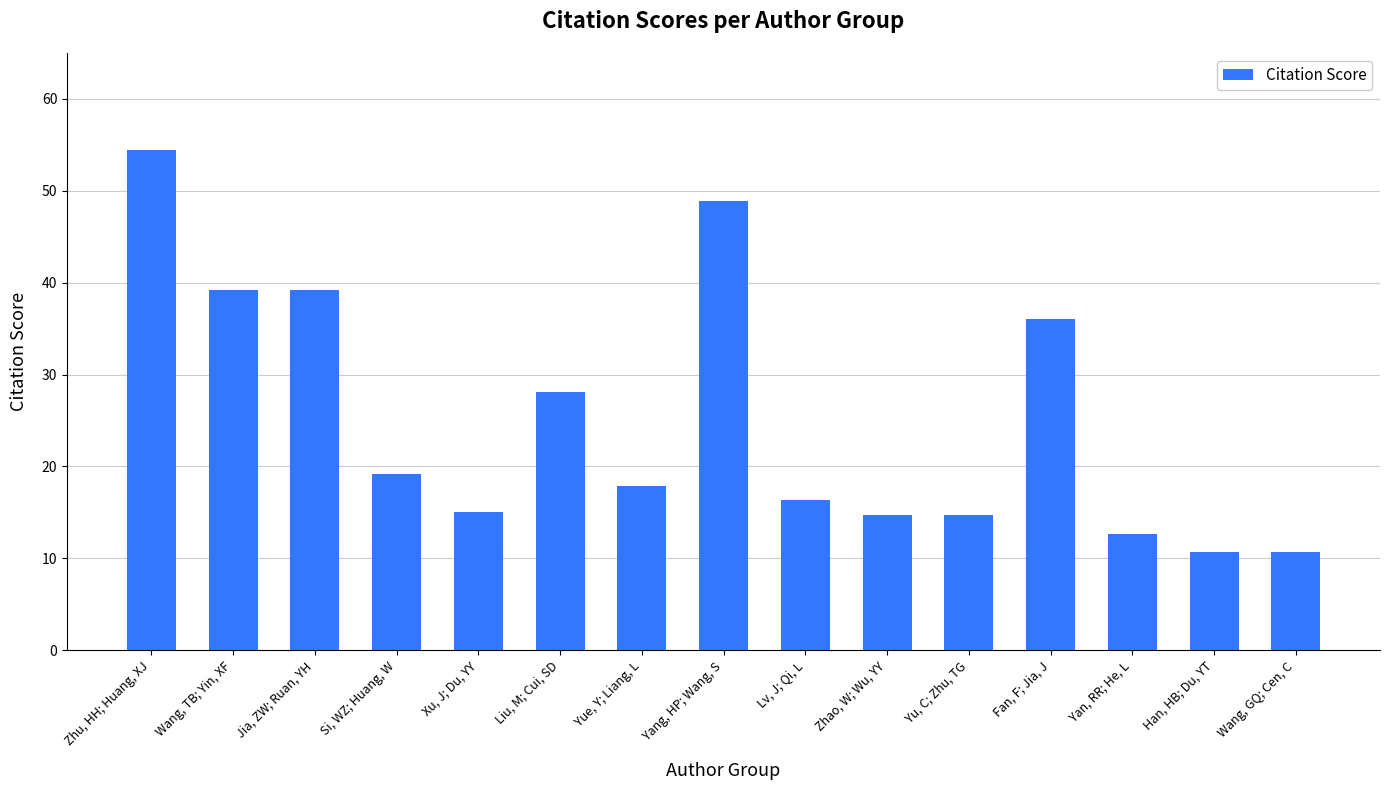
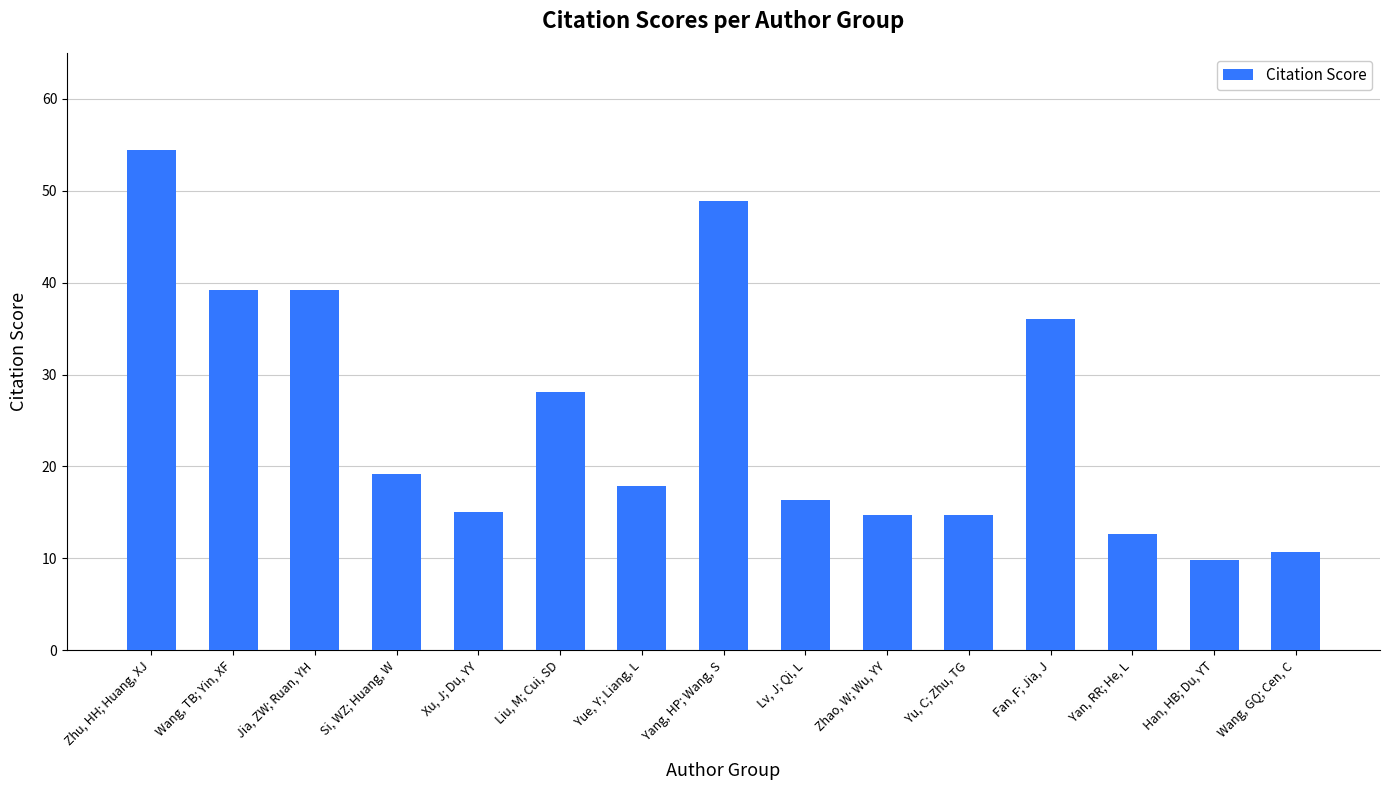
  {
    "Zhu, HH; Huang, XJ": 54,
    "Wang, TB; Yin, XF": 39,
    "Jia, ZW; Ruan, YH": 39,
    "Si, WZ; Huang, W": 19,
    "Xu, J; Du, YY": 15,
    "Liu, M; Cui, SD": 28,
    "Yue, Y; Liang, L": 18,
    "Yang, HP; Wang, S": 49,
    "Lv, J; Qi, L": 16,
    "Zhao, W; Wu, YY": 15,
    "Yu, C; Zhu, TG": 15,
    "Fan, F; Jia, J": 36,
    "Yan, RR; He, L": 13,
-   "Han, HB; Du, YT": 11,
+   "Han, HB; Du, YT": 10,
    "Wang, GQ; Cen, C": 11
  }
